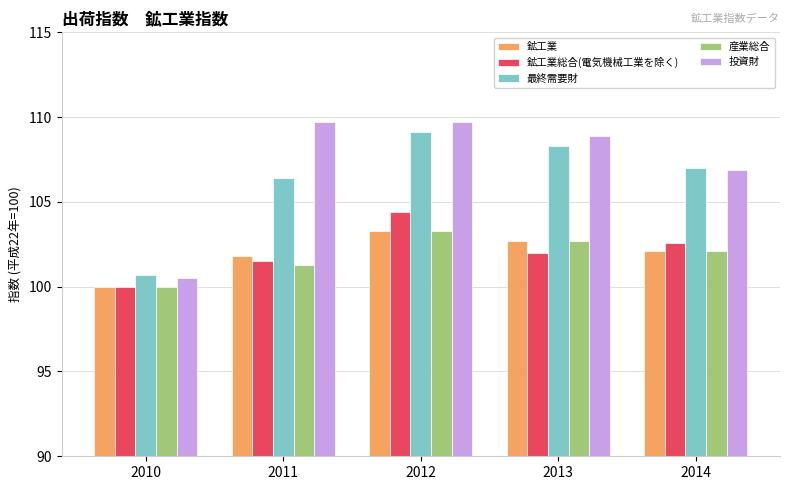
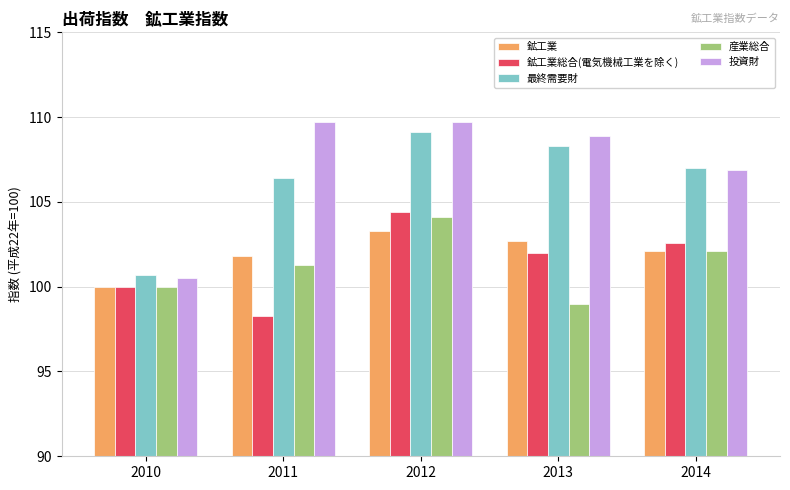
  {
    "鉱工業": {
      "2010": 100.0,
      "2011": 101.8,
      "2012": 103.3,
      "2013": 102.7,
      "2014": 102.1
    },
    "鉱工業総合(電気機械工業を除く)": {
      "2010": 100.0,
-     "2011": 101.5,
+     "2011": 98.3,
      "2012": 104.4,
      "2013": 102.0,
      "2014": 102.6
    },
    "最終需要財": {
      "2010": 100.7,
      "2011": 106.4,
      "2012": 109.1,
      "2013": 108.3,
      "2014": 107.0
    },
    "産業総合": {
      "2010": 100.0,
      "2011": 101.3,
-     "2012": 103.3,
-     "2013": 102.7,
+     "2012": 104.1,
+     "2013": 99.0,
      "2014": 102.1
    },
    "投資財": {
      "2010": 100.5,
      "2011": 109.7,
      "2012": 109.7,
      "2013": 108.9,
      "2014": 106.9
    }
  }
